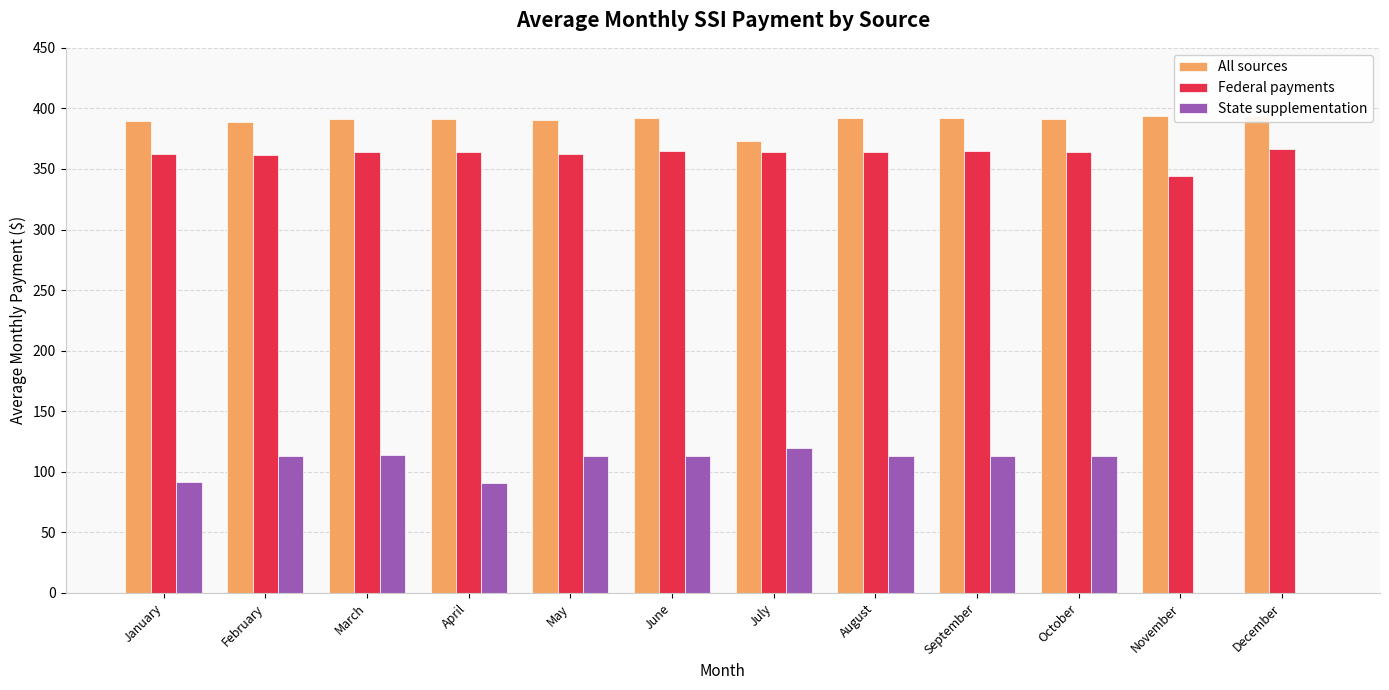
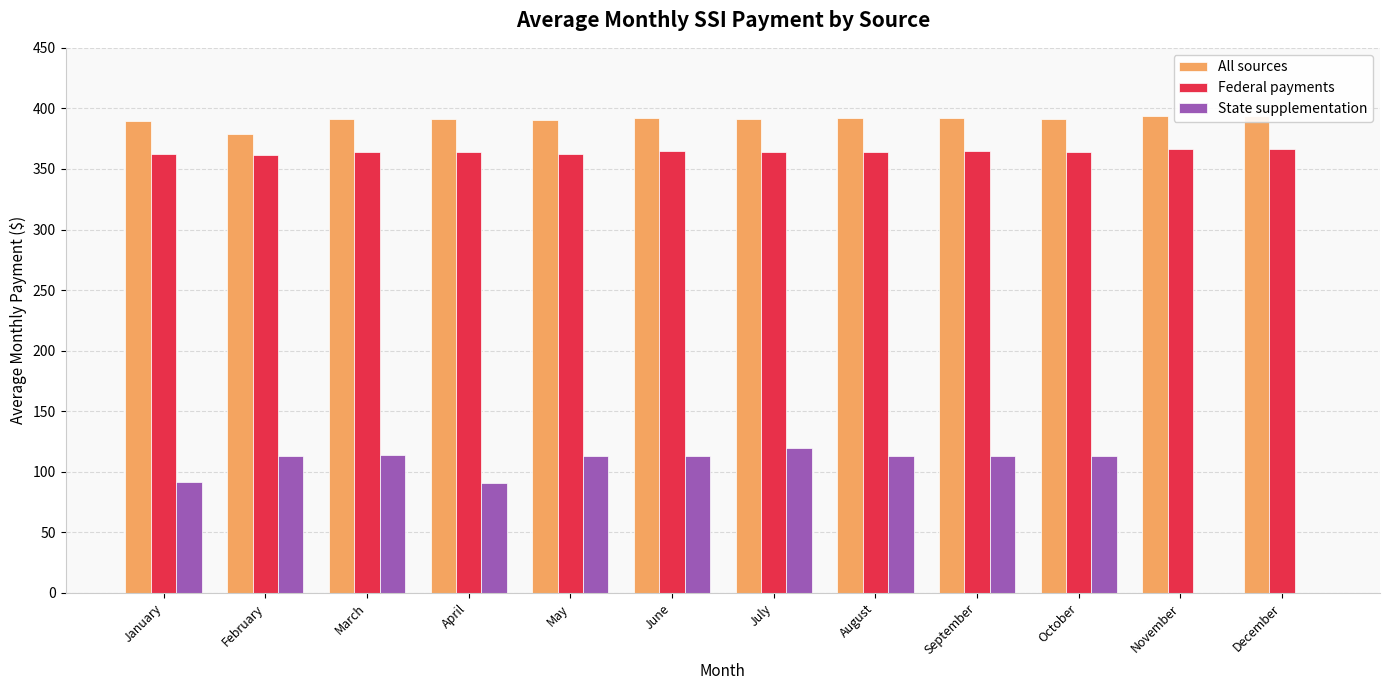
  {
    "All sources": {
      "January": 390,
-     "February": 389,
+     "February": 379,
      "March": 392,
      "April": 391,
      "May": 390,
      "June": 392,
-     "July": 373,
+     "July": 392,
      "August": 392,
      "September": 392,
      "October": 391,
      "November": 394
    },
    "Federal payments": {
      "January": 363,
      "February": 362,
      "March": 364,
      "April": 364,
      "May": 363,
      "June": 365,
      "July": 364,
      "August": 364,
      "September": 365,
      "October": 364,
-     "November": 345,
+     "November": 366,
      "December": 366
    },
    "State supplementation": {
      "January": 91,
      "February": 113,
      "March": 114,
      "April": 91,
      "May": 113,
      "June": 113,
      "July": 120,
      "August": 113,
      "September": 113,
      "October": 113,
      "November": 0,
      "December": 0
    }
  }
